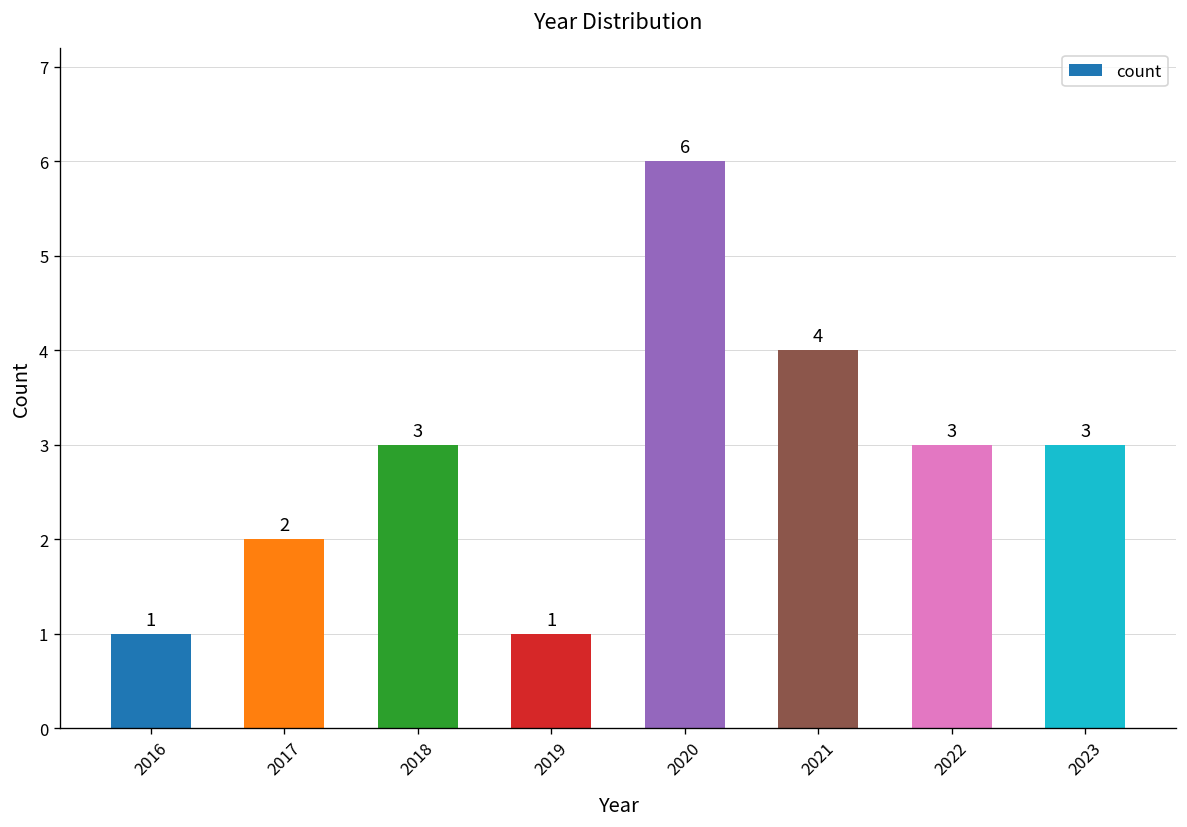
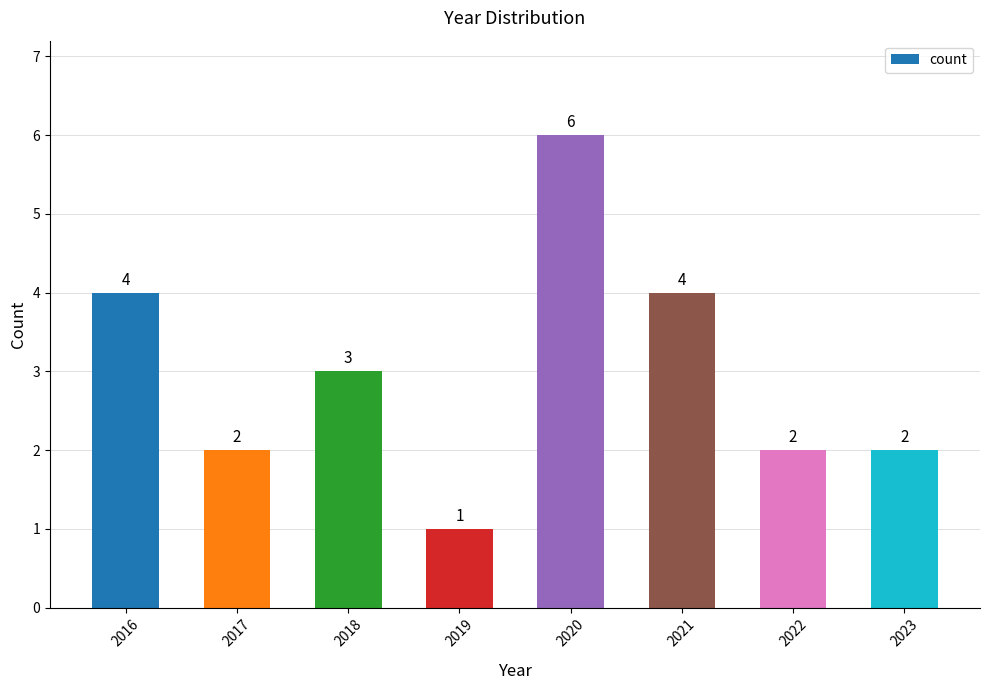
  {
-   "2016": 1,
+   "2016": 4,
    "2017": 2,
    "2018": 3,
    "2019": 1,
    "2020": 6,
    "2021": 4,
-   "2022": 3,
-   "2023": 3
+   "2022": 2,
+   "2023": 2
  }
